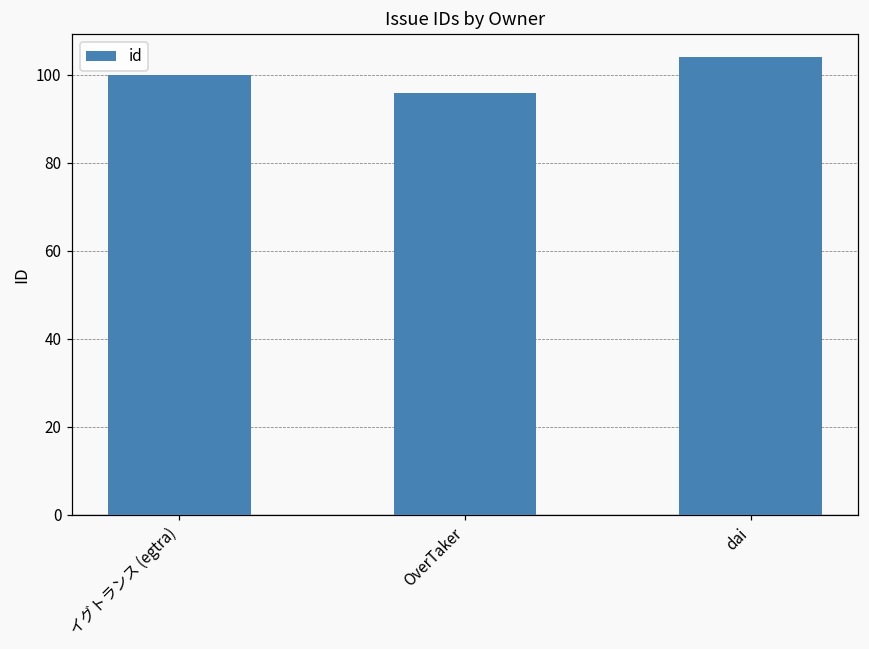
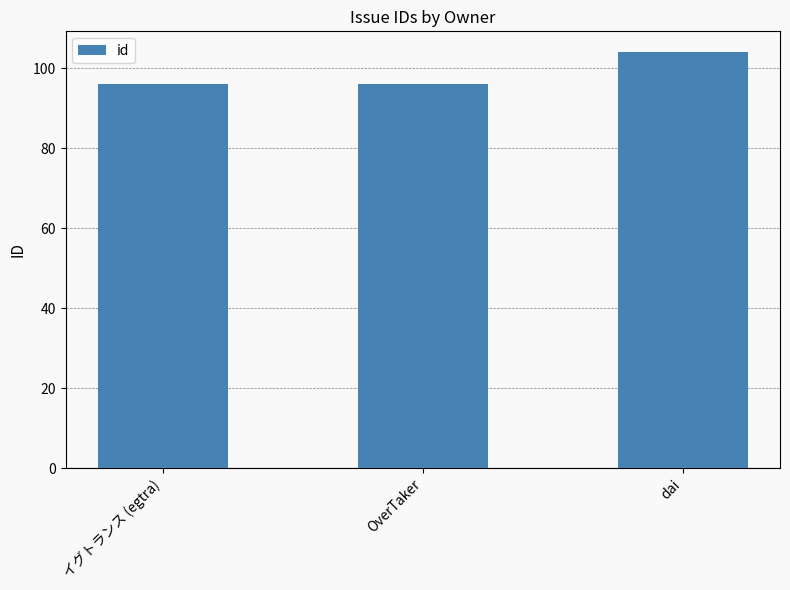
  {
-   "イグトランス (egtra)": 100,
+   "イグトランス (egtra)": 96,
    "OverTaker": 96,
    "dai": 104
  }
